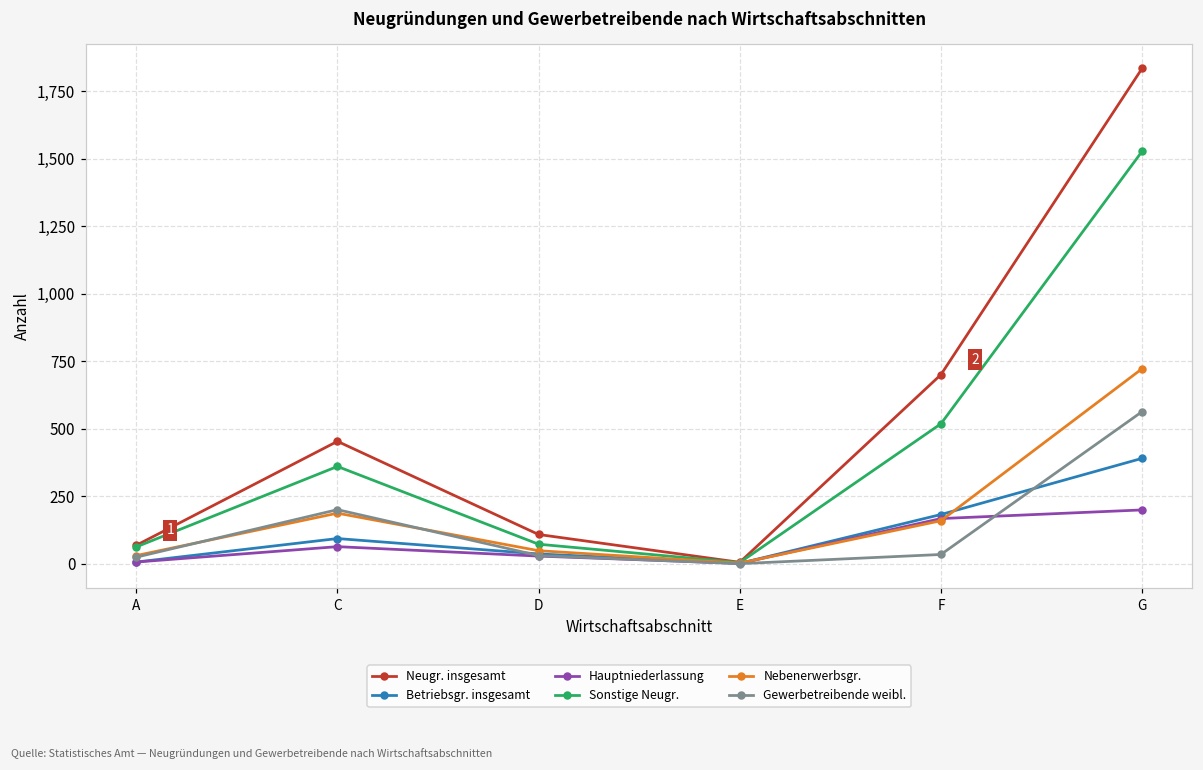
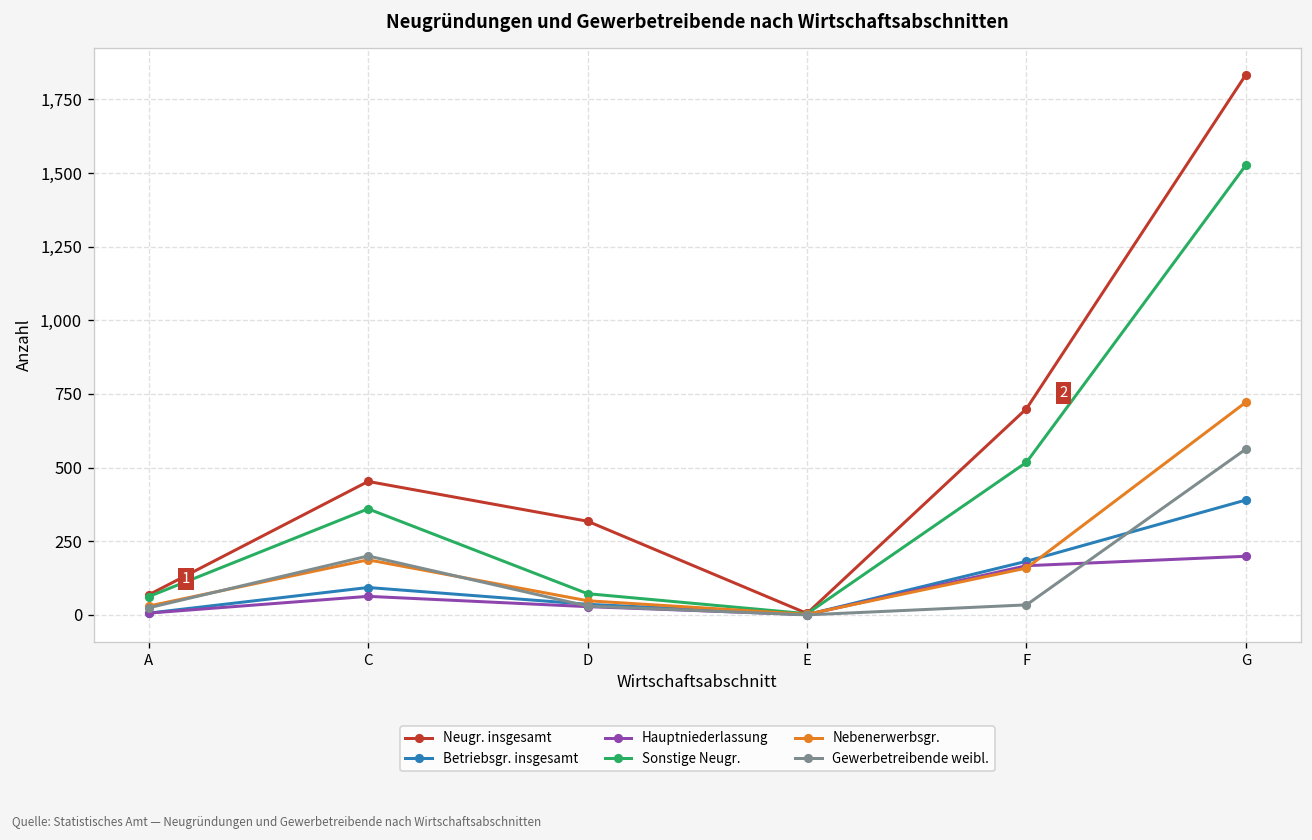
  {
    "Neugr. insgesamt": {
      "C": "450",
-     "D": "110",
+     "D": "320",
      "F": "700",
      "G": "1,830"
    },
    "Betriebsgr. insgesamt": {
      "C": "90",
      "F": "180",
      "G": "390"
    },
    "Hauptniederlassung": {
      "C": "60",
      "G": "200"
    },
    "Sonstige Neugr.": {
      "C": "360",
      "D": "70",
      "F": "520",
      "G": "1,530"
    },
    "Nebenerwerbsgr.": {
      "C": "190",
      "D": "50",
      "G": "720"
    },
    "Gewerbetreibende weibl.": {
      "C": "200",
      "F": "30",
      "G": "560"
    }
  }
